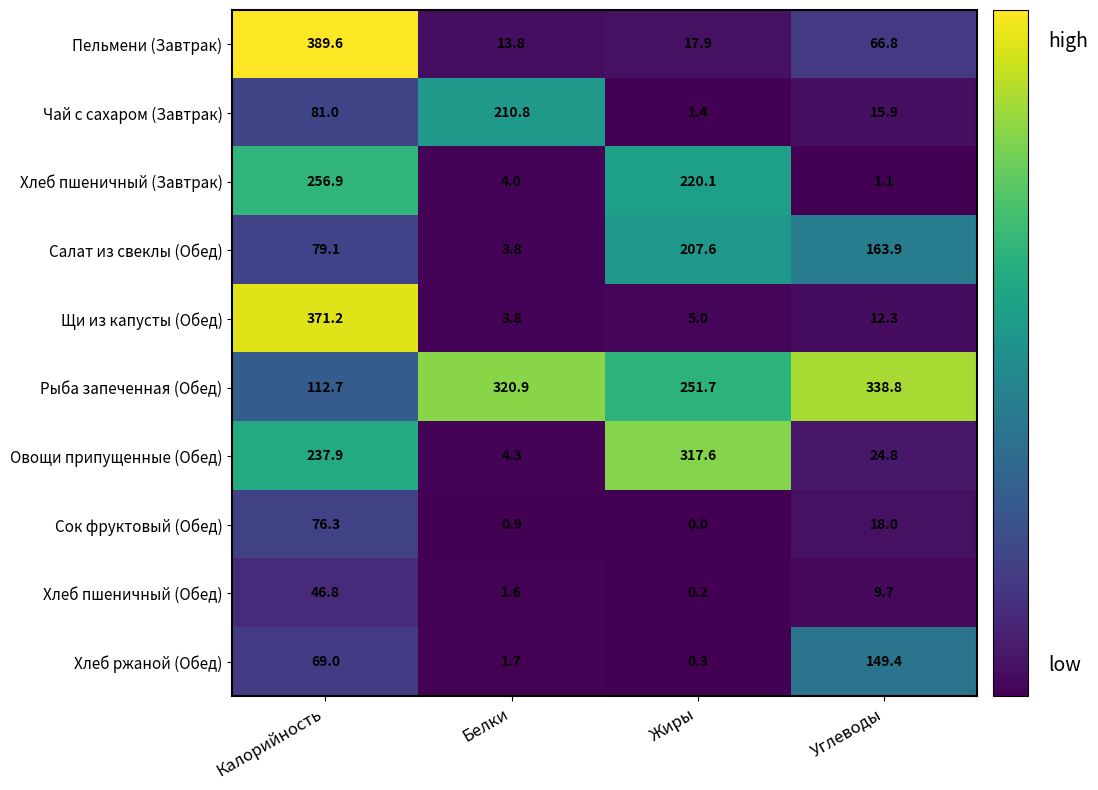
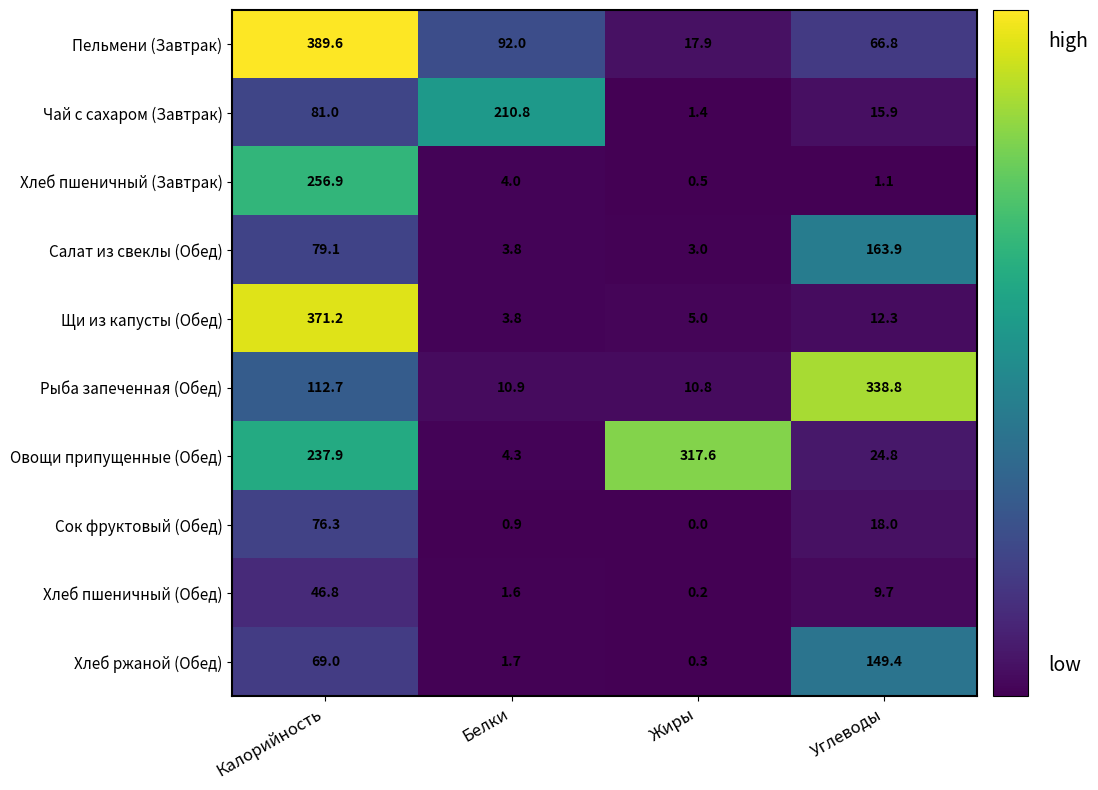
  {
    "Пельмени (Завтрак)": {
      "Калорийность": 389.6,
-     "Белки": 13.8,
+     "Белки": 92.0,
      "Жиры": 17.9,
      "Углеводы": 66.8
    },
    "Чай с сахаром (Завтрак)": {
      "Калорийность": 81.0,
      "Белки": 210.8,
      "Жиры": 1.4,
      "Углеводы": 15.9
    },
    "Хлеб пшеничный (Завтрак)": {
      "Калорийность": 256.9,
      "Белки": 4.0,
-     "Жиры": 220.1,
+     "Жиры": 0.5,
      "Углеводы": 1.1
    },
    "Салат из свеклы (Обед)": {
      "Калорийность": 79.1,
      "Белки": 3.8,
-     "Жиры": 207.6,
+     "Жиры": 3.0,
      "Углеводы": 163.9
    },
    "Щи из капусты (Обед)": {
      "Калорийность": 371.2,
      "Белки": 3.8,
      "Жиры": 5.0,
      "Углеводы": 12.3
    },
    "Рыба запеченная (Обед)": {
      "Калорийность": 112.7,
-     "Белки": 320.9,
-     "Жиры": 251.7,
+     "Белки": 10.9,
+     "Жиры": 10.8,
      "Углеводы": 338.8
    },
    "Овощи припущенные (Обед)": {
      "Калорийность": 237.9,
      "Белки": 4.3,
      "Жиры": 317.6,
      "Углеводы": 24.8
    },
    "Сок фруктовый (Обед)": {
      "Калорийность": 76.3,
      "Белки": 0.9,
      "Жиры": 0.0,
      "Углеводы": 18.0
    },
    "Хлеб пшеничный (Обед)": {
      "Калорийность": 46.8,
      "Белки": 1.6,
      "Жиры": 0.2,
      "Углеводы": 9.7
    },
    "Хлеб ржаной (Обед)": {
      "Калорийность": 69.0,
      "Белки": 1.7,
      "Жиры": 0.3,
      "Углеводы": 149.4
    }
  }
